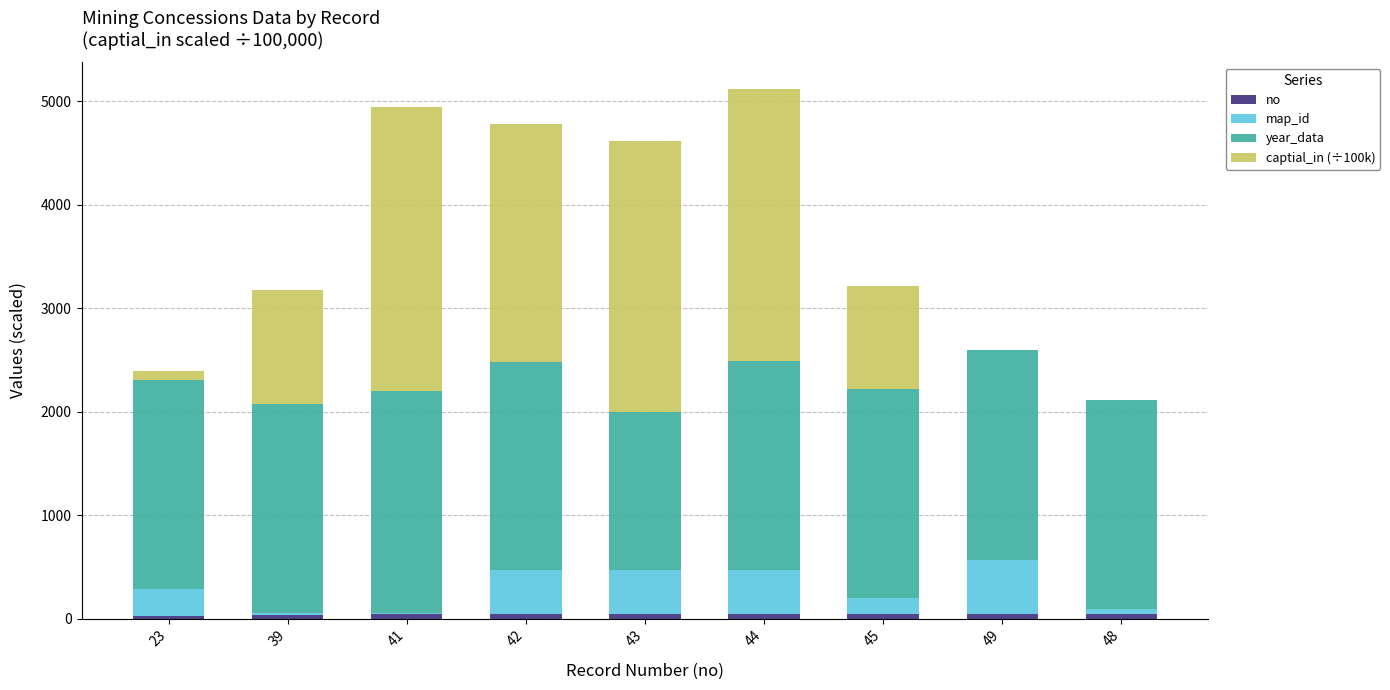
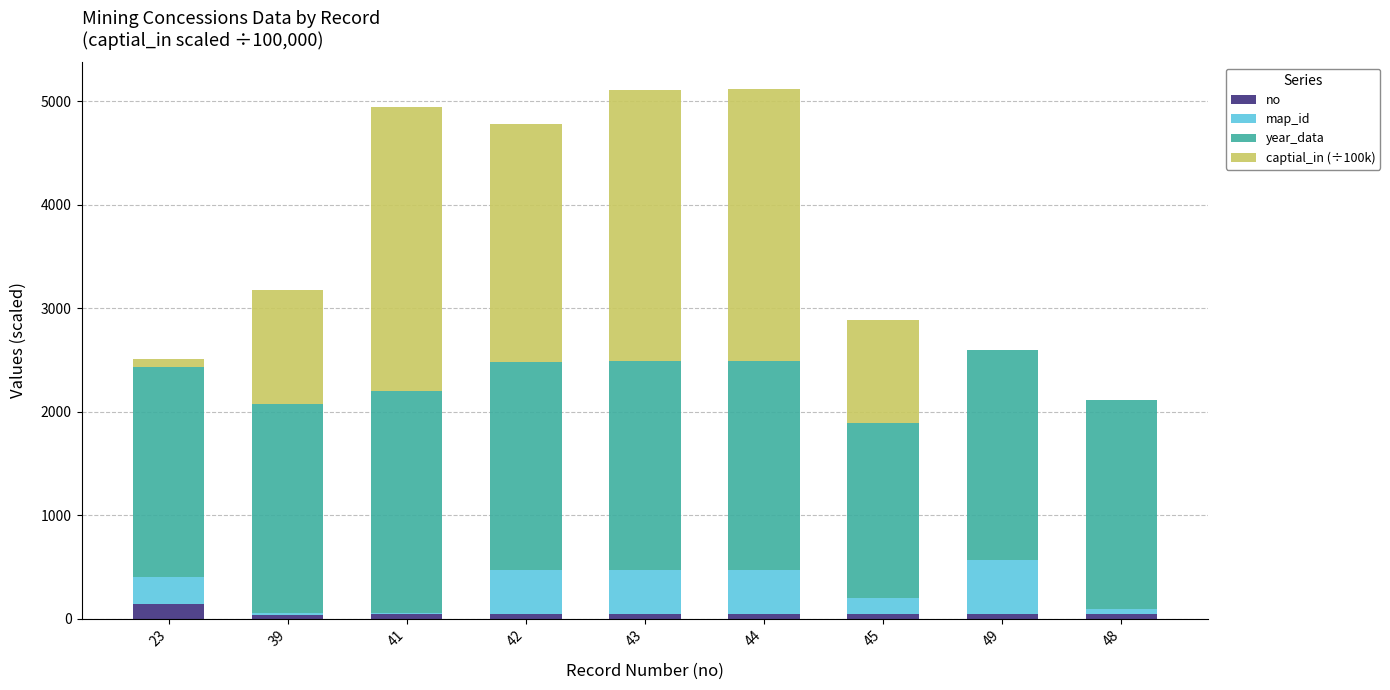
  {
    "no": {
-     "23": 20,
+     "23": 140,
      "39": 40,
      "41": 40,
      "42": 40,
      "43": 40,
      "44": 40,
      "45": 50,
      "49": 50,
      "48": 50
    },
    "map_id": {
      "23": 270,
      "42": 430,
      "43": 430,
      "44": 430,
      "45": 150,
      "49": 520,
      "48": 40
    },
    "year_data": {
      "23": 2020,
      "39": 2020,
      "41": 2140,
      "42": 2020,
-     "43": 1530,
+     "43": 2020,
      "44": 2020,
-     "45": 2020,
+     "45": 1690,
      "49": 2020,
      "48": 2020
    },
    "captial_in (÷100k)": {
      "23": 80,
      "39": 1100,
      "41": 2750,
      "42": 2300,
      "43": 2620,
      "44": 2630,
      "45": 1000,
      "49": 0,
      "48": 0
    }
  }
